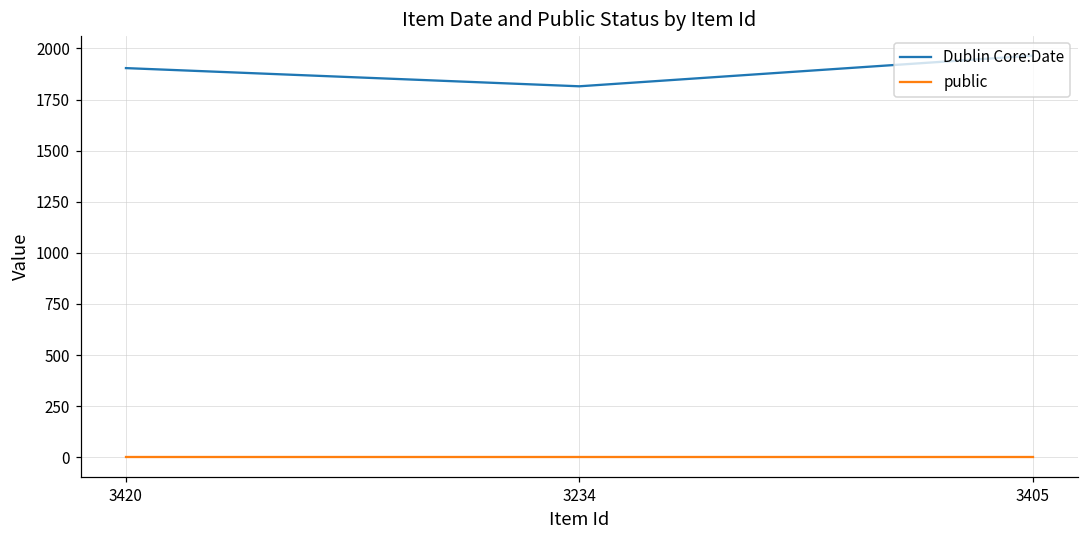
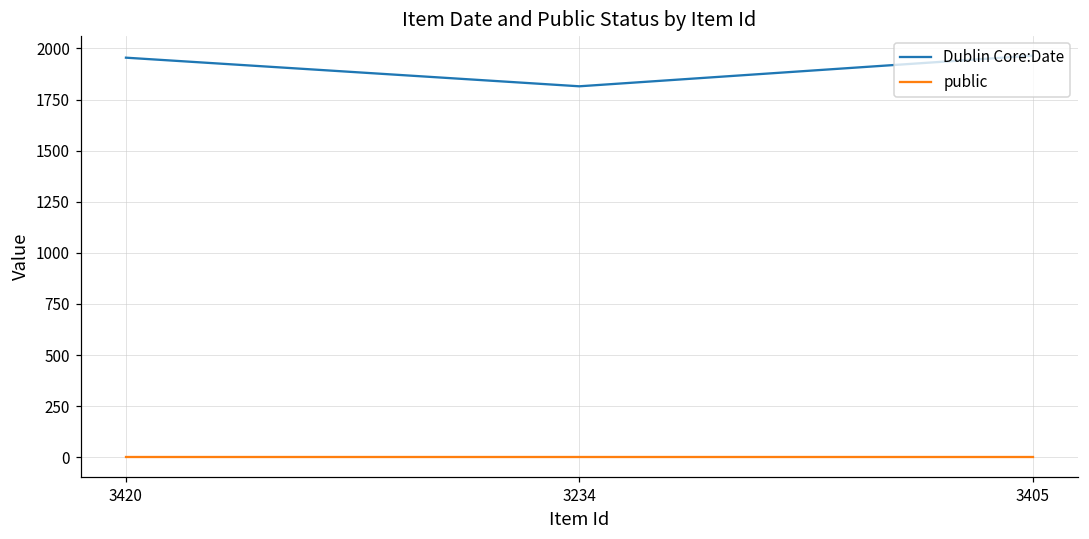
  {
    "Dublin Core:Date": {
-     "3420": 1900,
+     "3420": 1960,
      "3234": 1820
    },
    "public": {
      "3420": 0,
      "3234": 0,
      "3405": 0
    }
  }
